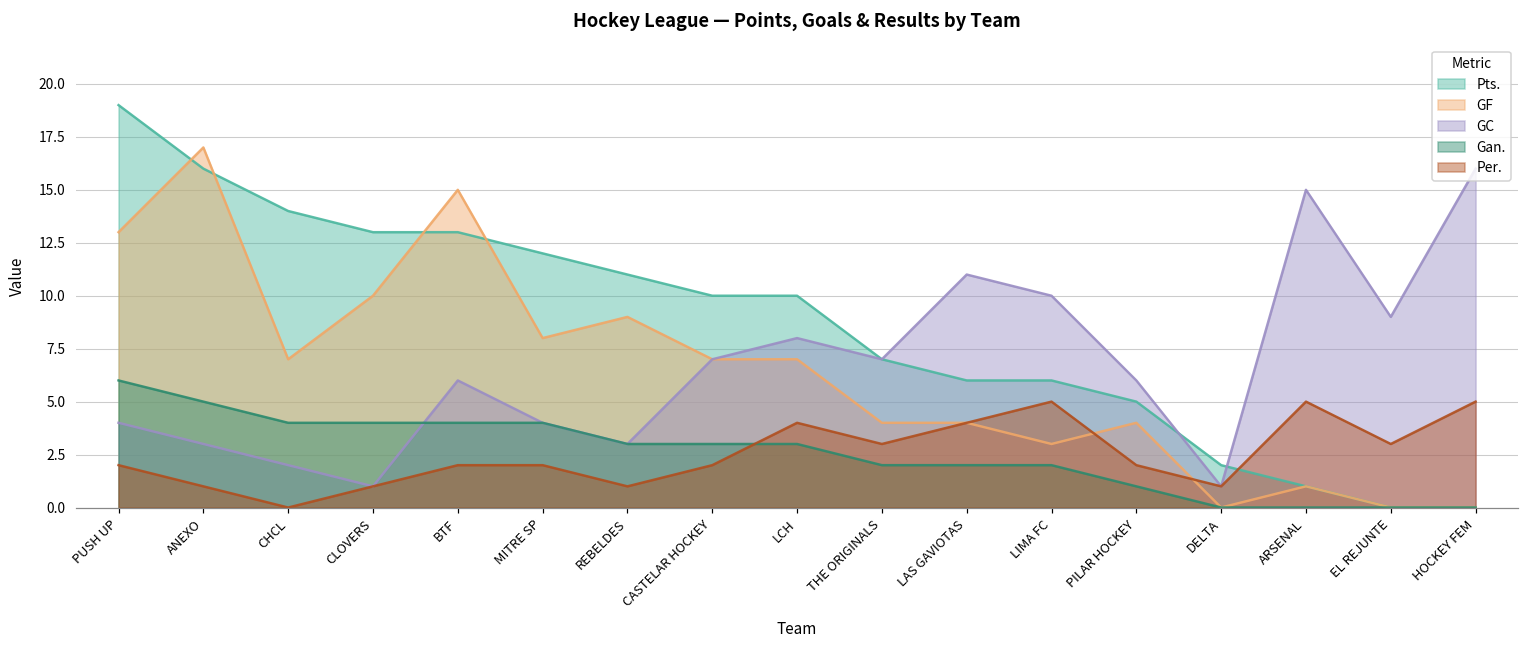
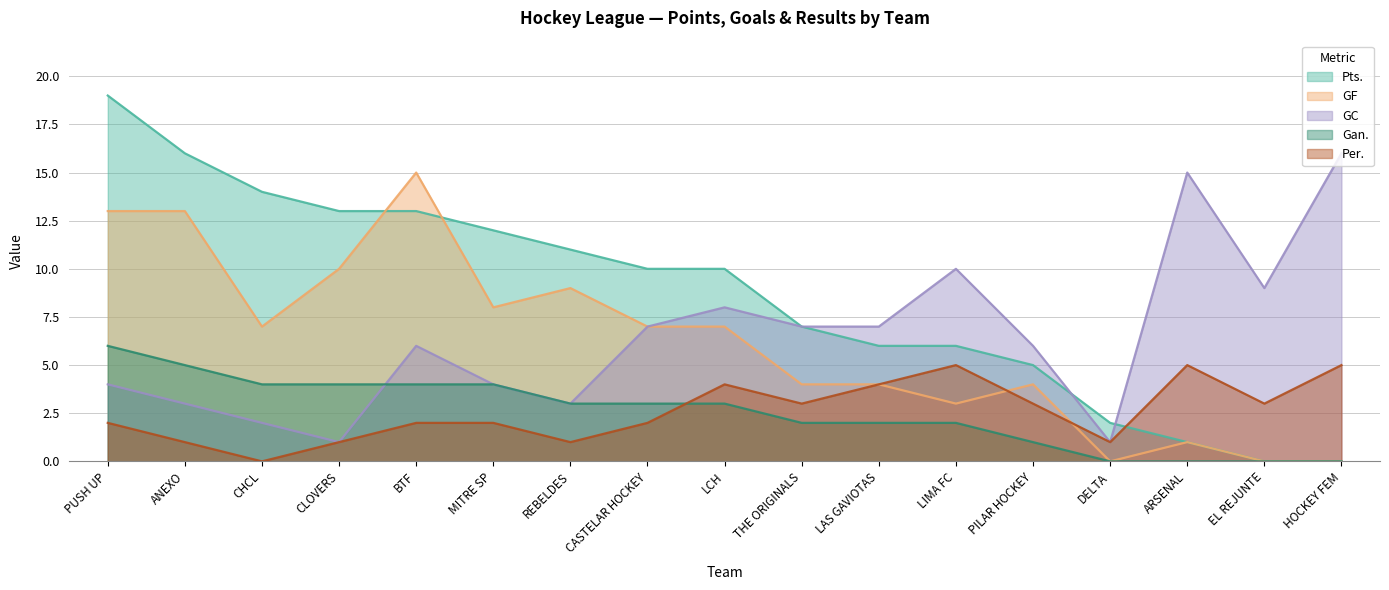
  {
    "GF": {
      "PUSH UP": 13,
-     "ANEXO": 17,
+     "ANEXO": 13,
      "CHCL": 7,
      "CLOVERS": 10,
      "BTF": 15,
      "MITRE SP": 8,
      "REBELDES": 9,
      "LCH": 7,
      "THE ORIGINALS": 4,
      "LIMA FC": 3,
      "PILAR HOCKEY": 4
    },
    "GC": {
      "PUSH UP": 4,
      "ANEXO": 3,
      "CHCL": 2,
      "BTF": 6,
      "LCH": 8,
-     "LAS GAVIOTAS": 11,
+     "LAS GAVIOTAS": 7,
      "LIMA FC": 10,
      "PILAR HOCKEY": 6,
      "ARSENAL": 15,
      "EL REJUNTE": 9
    },
    "Per.": {
      "PUSH UP": 2,
      "ANEXO": 1,
      "CHCL": 0,
      "BTF": 2,
      "MITRE SP": 2,
      "REBELDES": 1,
      "CASTELAR HOCKEY": 2,
      "LCH": 4,
      "THE ORIGINALS": 3,
      "LIMA FC": 5,
-     "PILAR HOCKEY": 2,
+     "PILAR HOCKEY": 3,
      "ARSENAL": 5,
      "EL REJUNTE": 3,
      "HOCKEY FEM": 5
    }
  }
